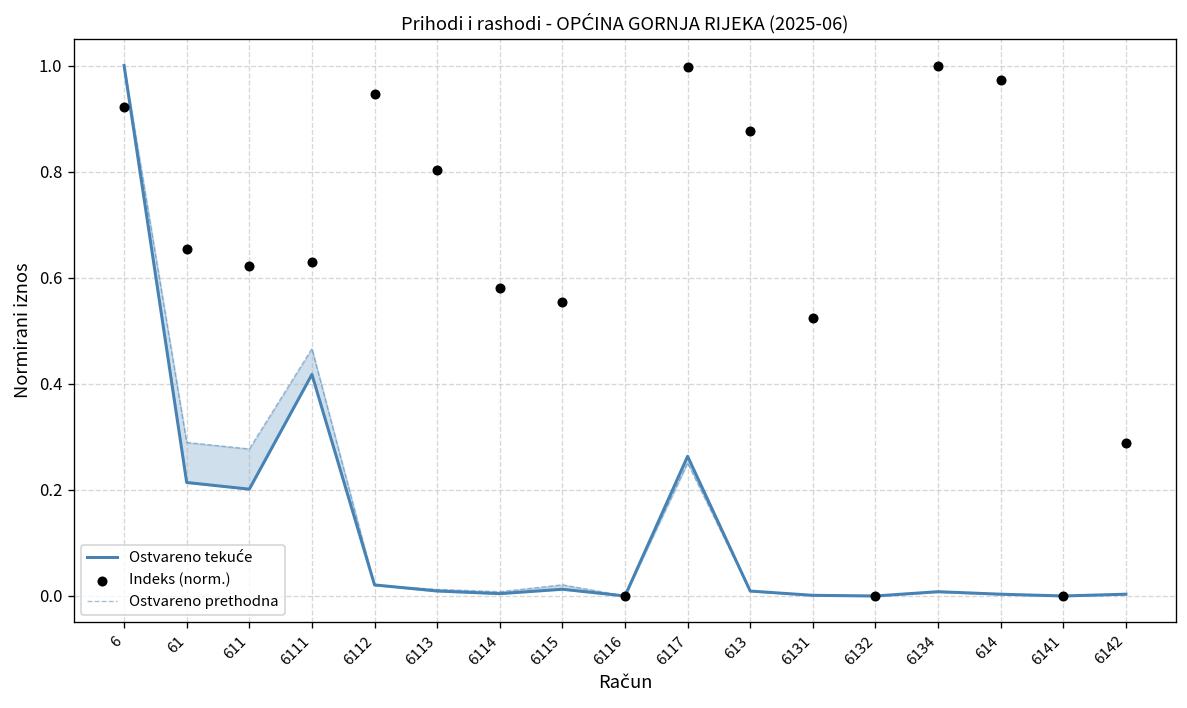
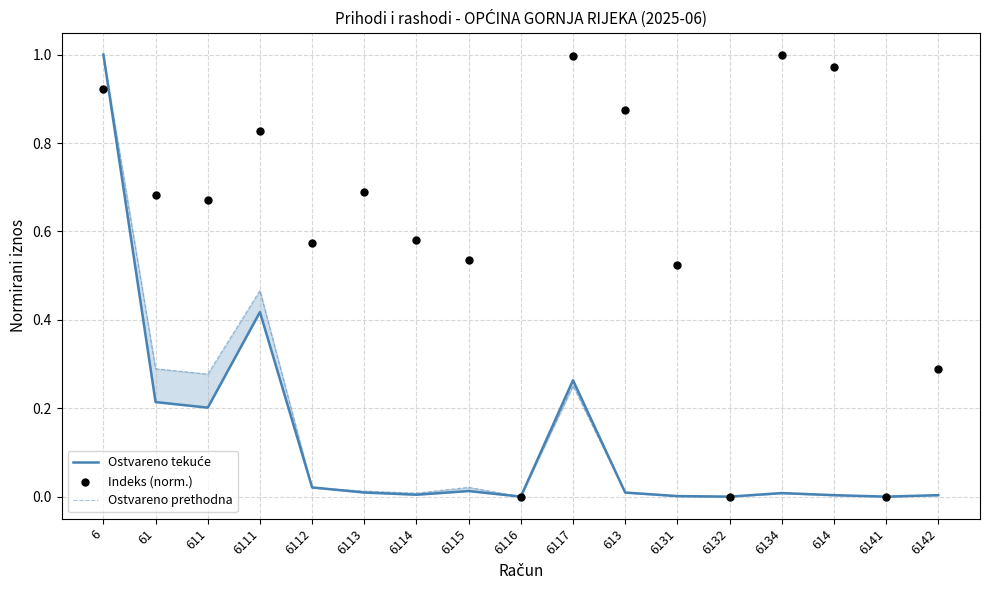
  {
    "Indeks (norm.)": {
-     "61": 0.65,
-     "611": 0.62,
-     "6111": 0.63,
-     "6112": 0.95,
-     "6113": 0.80,
-     "6115": 0.55
+     "61": 0.68,
+     "611": 0.67,
+     "6111": 0.83,
+     "6112": 0.57,
+     "6113": 0.69,
+     "6115": 0.54
    }
  }
